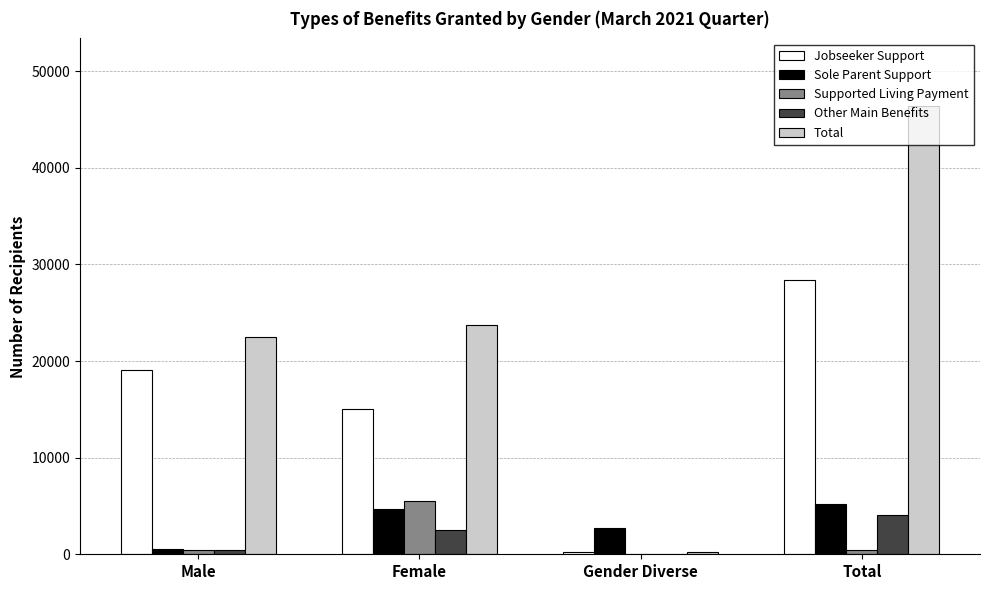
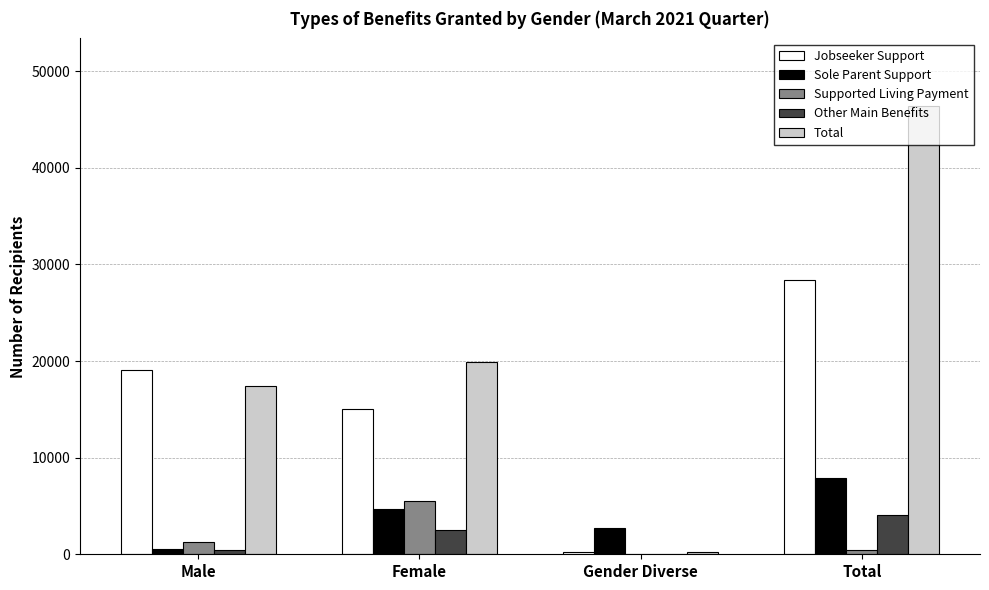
  {
    "Jobseeker Support": {
      "Male": 19000,
      "Female": 15000,
      "Total": 28000
    },
    "Sole Parent Support": {
      "Male": 1000,
      "Female": 5000,
      "Gender Diverse": 3000,
-     "Total": 5000
+     "Total": 8000
    },
    "Supported Living Payment": {
-     "Male": 0,
+     "Male": 1000,
      "Female": 6000,
      "Total": 0
    },
    "Other Main Benefits": {
      "Male": 0,
      "Female": 2000,
      "Total": 4000
    },
    "Total": {
-     "Male": 23000,
-     "Female": 24000
+     "Male": 17000,
+     "Female": 20000
    }
  }
